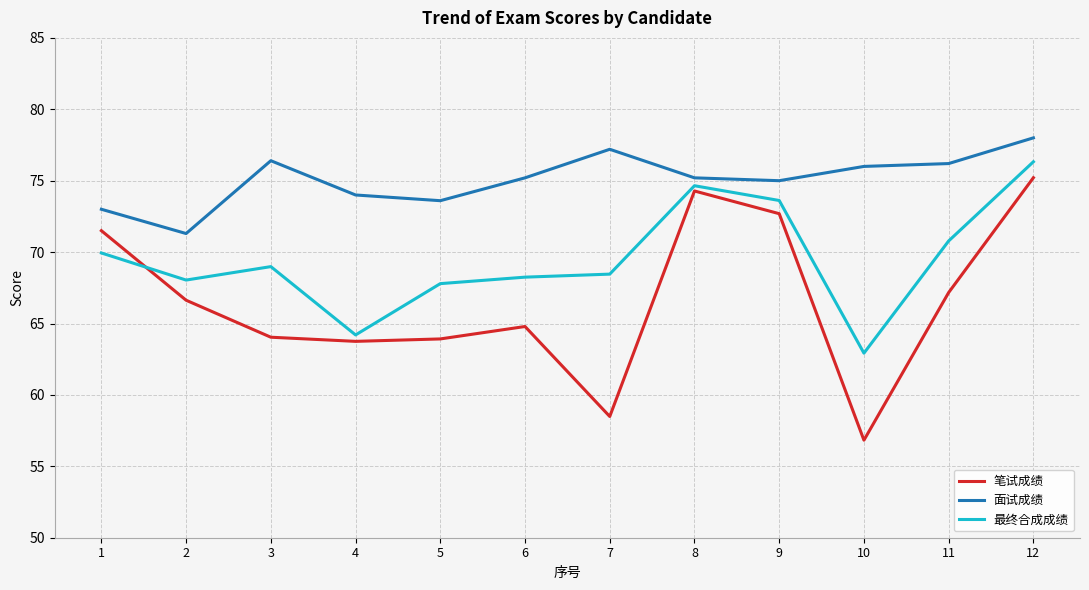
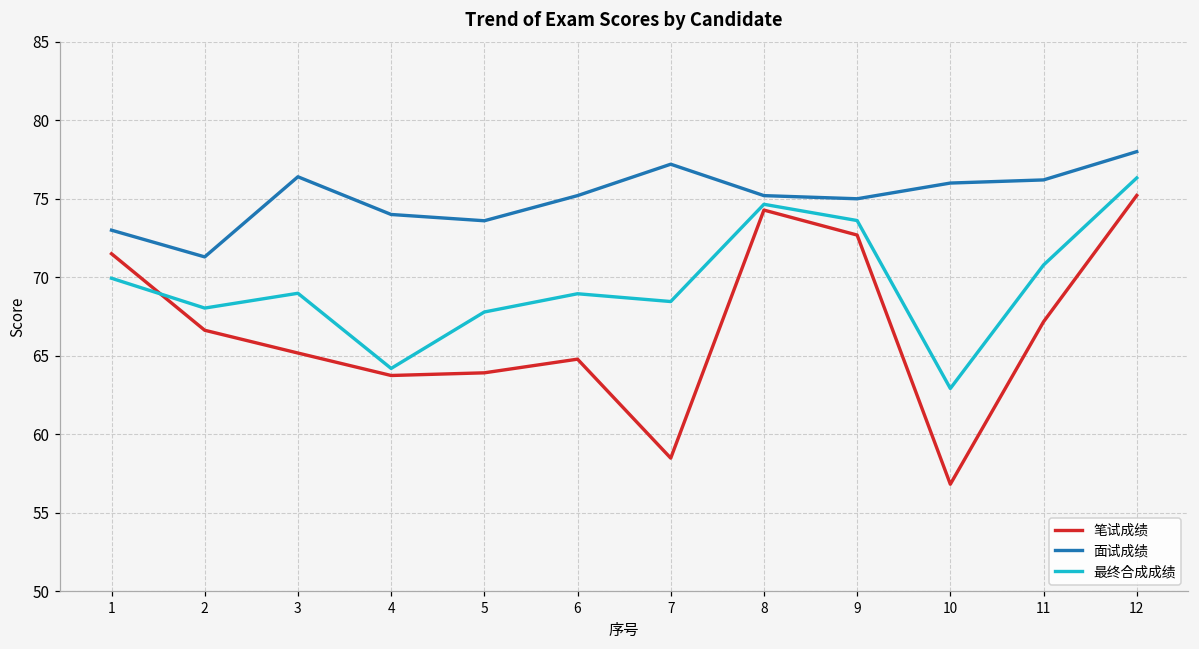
  {
    "笔试成绩": {
      "1": 71.5,
      "2": 66.6,
-     "3": 64.0,
+     "3": 65.2,
      "4": 63.8,
      "5": 63.9,
      "6": 64.8,
      "7": 58.5,
      "8": 74.3,
      "9": 72.7,
      "10": 56.8,
      "11": 67.2,
      "12": 75.2
    },
    "面试成绩": {
      "1": 73.0,
      "2": 71.3,
      "3": 76.4,
      "4": 74.0,
      "5": 73.6,
      "6": 75.2,
      "7": 77.2,
      "8": 75.2,
      "9": 75.0,
      "10": 76.0,
      "11": 76.2,
      "12": 78.0
    },
    "最终合成成绩": {
      "1": 69.9,
      "2": 68.0,
      "3": 69.0,
      "4": 64.2,
      "5": 67.8,
-     "6": 68.2,
+     "6": 69.0,
      "7": 68.5,
      "8": 74.6,
      "9": 73.6,
      "10": 62.9,
      "11": 70.8,
      "12": 76.3
    }
  }
